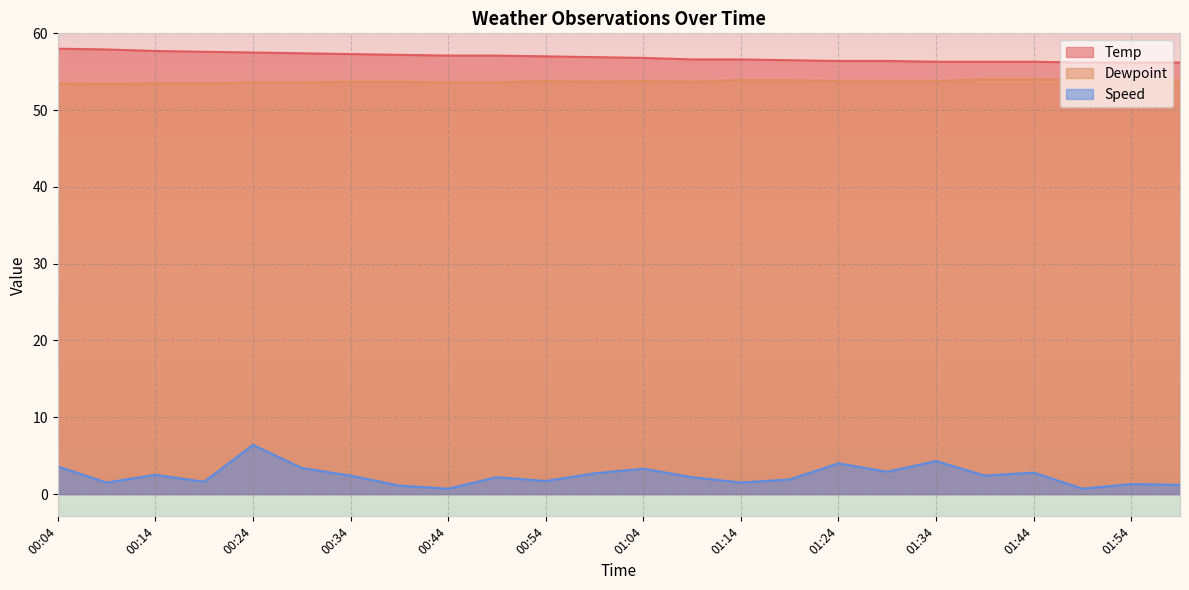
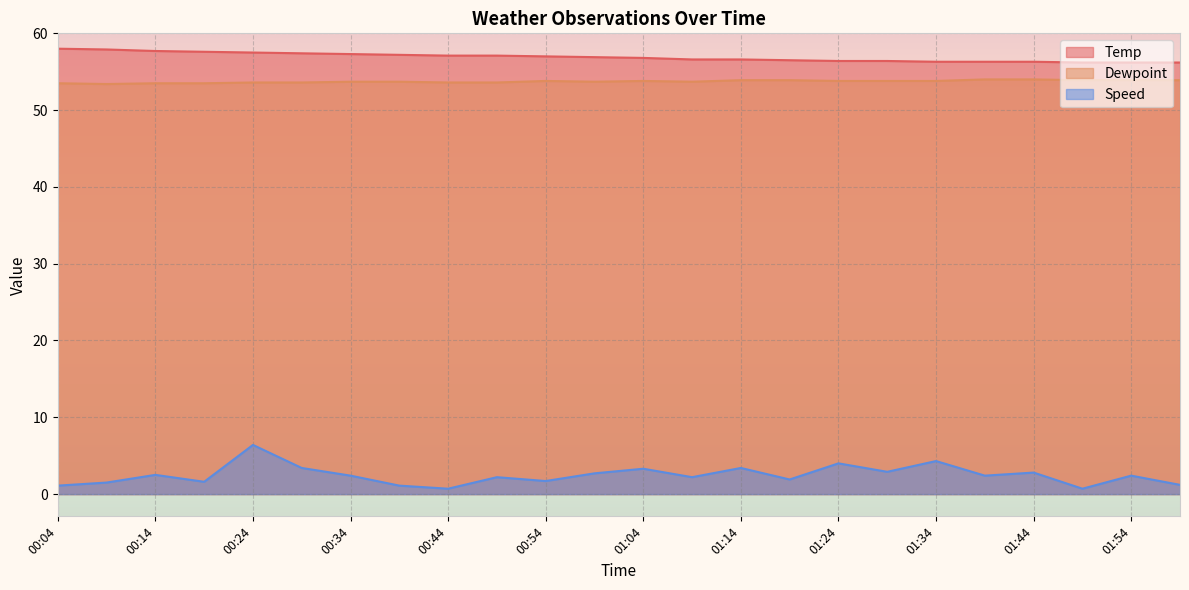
  {
    "Speed": {
-     "00:04": 4,
+     "00:04": 1,
      "00:14": 3,
      "00:24": 6,
      "00:34": 2,
      "00:44": 1,
      "00:54": 2,
      "01:04": 3,
-     "01:14": 2,
+     "01:14": 3,
      "01:24": 4,
      "01:34": 4,
      "01:44": 3,
-     "01:54": 1
+     "01:54": 2
    }
  }
